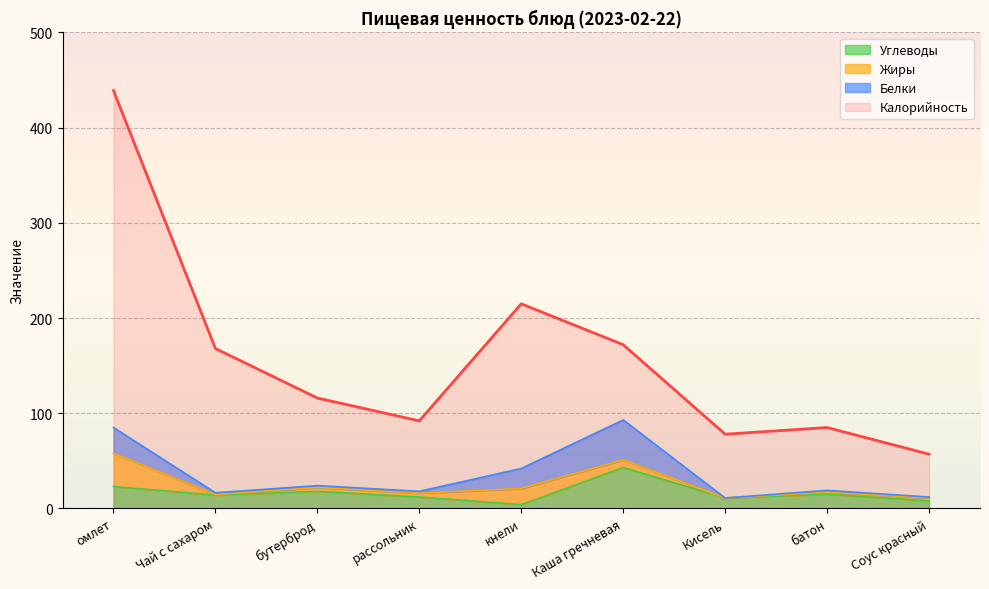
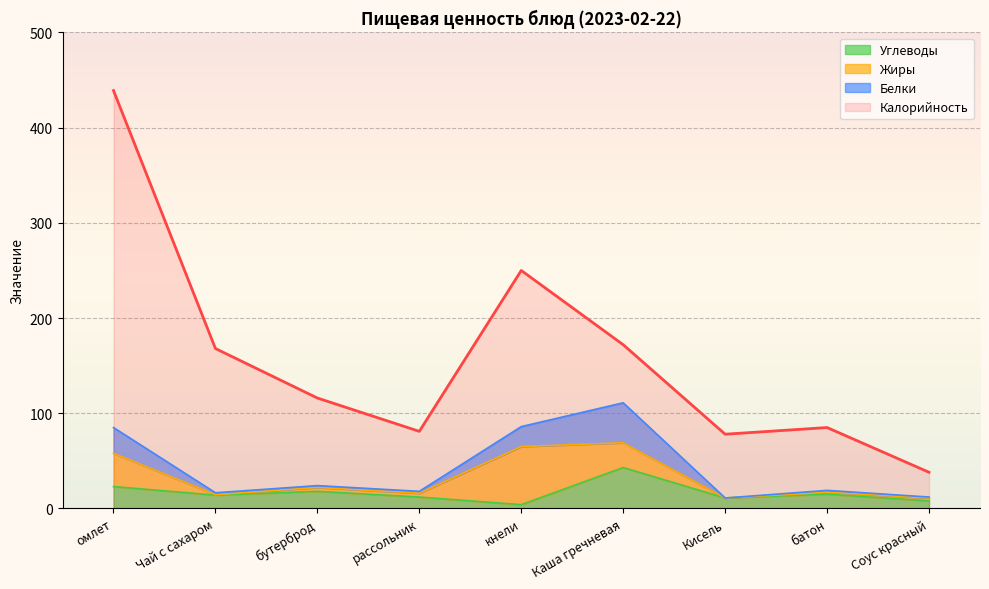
  {
    "Углеводы": {
      "омлет": 20,
      "бутерброд": 20,
      "рассольник": 10,
      "кнели": 0,
      "Каша гречневая": 40,
      "Соус красный": 10
    },
    "Жиры": {
      "омлет": 40,
-     "кнели": 20,
-     "Каша гречневая": 10
+     "кнели": 60,
+     "Каша гречневая": 30
    },
    "Белки": {
      "омлет": 30,
      "кнели": 20,
      "Каша гречневая": 40
    },
    "Калорийность": {
      "омлет": 440,
      "Чай с сахаром": 170,
      "бутерброд": 120,
-     "рассольник": 90,
-     "кнели": 220,
+     "рассольник": 80,
+     "кнели": 250,
      "Каша гречневая": 170,
      "Кисель": 80,
      "батон": 90,
-     "Соус красный": 60
+     "Соус красный": 40
    }
  }
